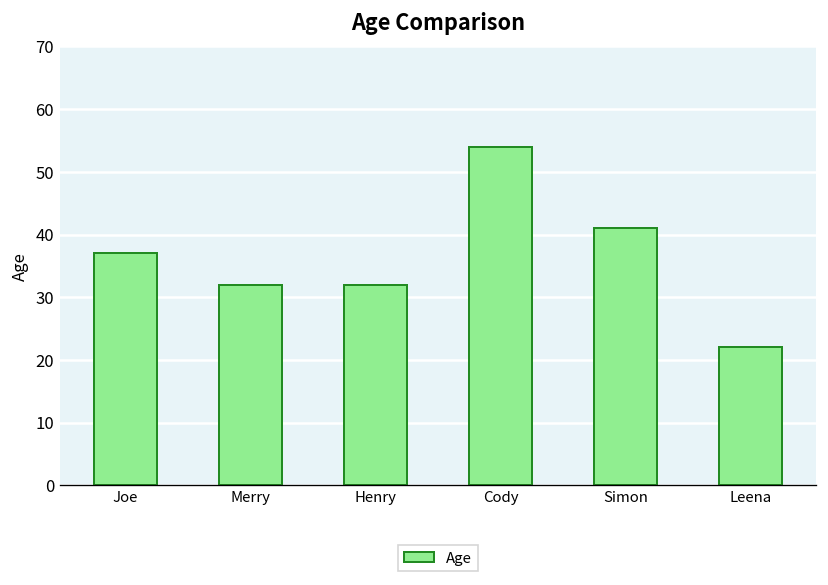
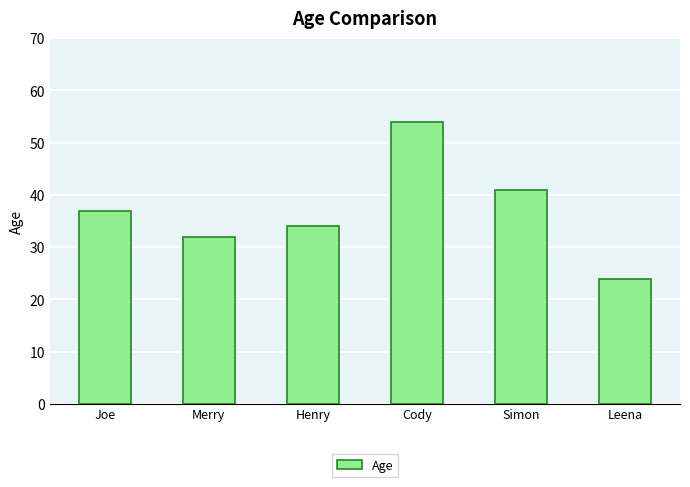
  {
    "Joe": 37,
    "Merry": 32,
-   "Henry": 32,
+   "Henry": 34,
    "Cody": 54,
    "Simon": 41,
-   "Leena": 22
+   "Leena": 24
  }
